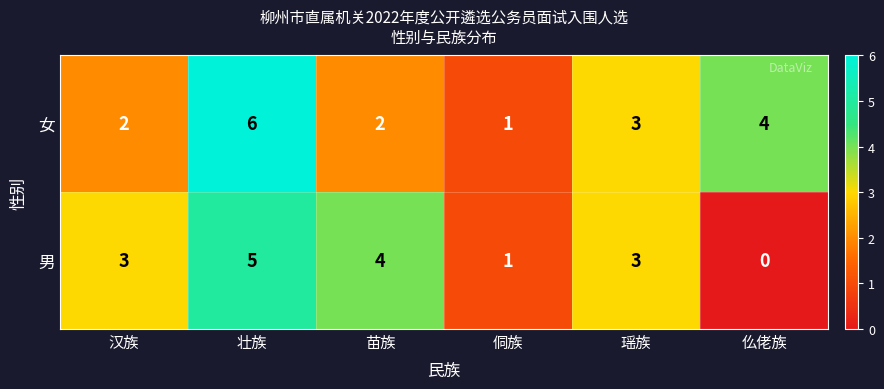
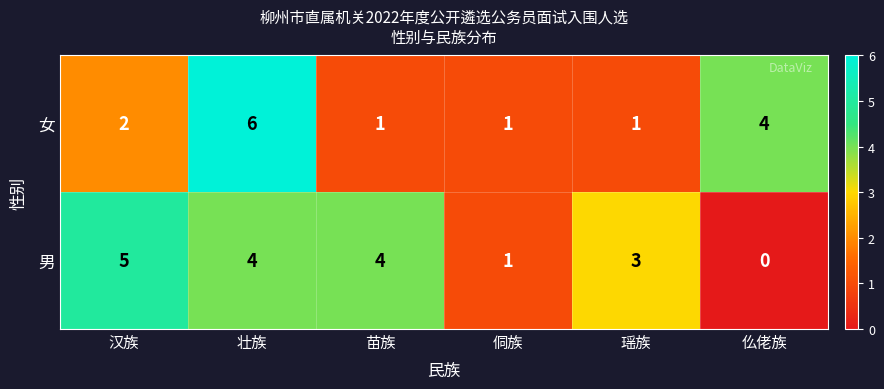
  {
    "女": {
      "汉族": 2,
      "壮族": 6,
-     "苗族": 2,
+     "苗族": 1,
      "侗族": 1,
-     "瑶族": 3
+     "瑶族": 1
    },
    "男": {
-     "汉族": 3,
-     "壮族": 5,
+     "汉族": 5,
+     "壮族": 4,
      "苗族": 4,
      "侗族": 1,
      "瑶族": 3,
      "仫佬族": 0
    }
  }
